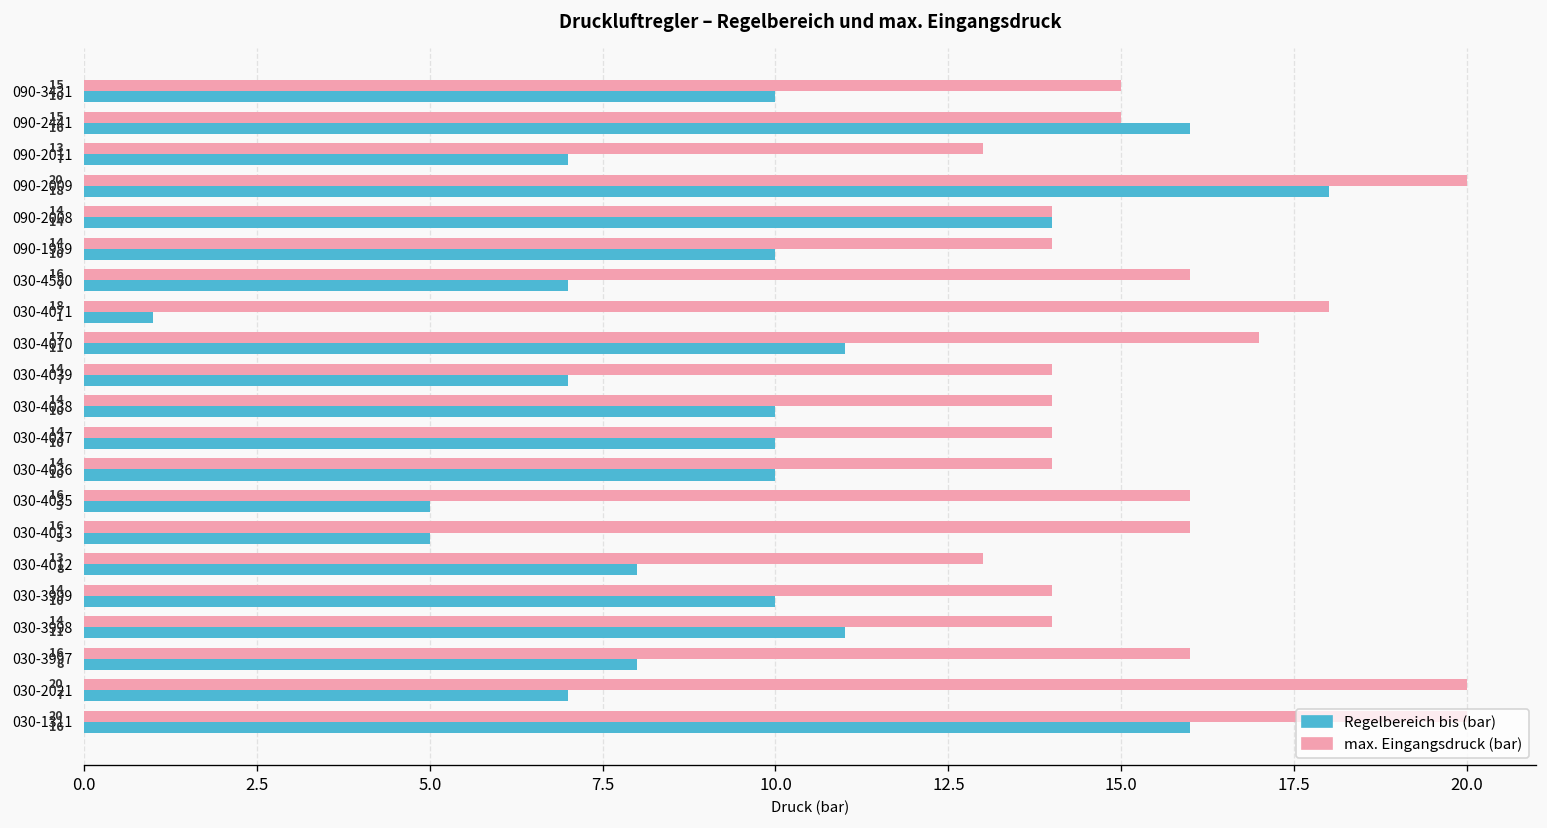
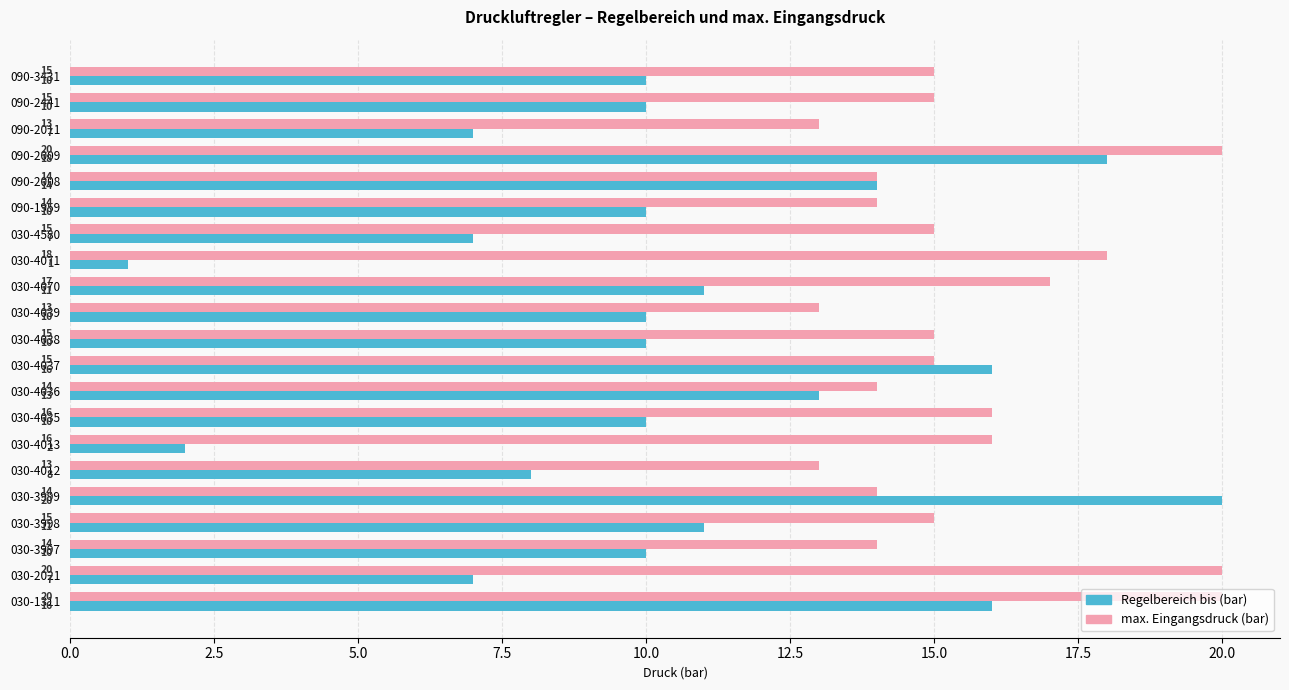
  {
    "Regelbereich bis (bar)": {
-     "090-2441": 16,
-     "030-4039": 7,
-     "030-4037": 10,
-     "030-4036": 10,
-     "030-4035": 5,
-     "030-4013": 5,
-     "030-3999": 10,
-     "030-3997": 8
+     "090-2441": 10,
+     "030-4039": 10,
+     "030-4037": 16,
+     "030-4036": 13,
+     "030-4035": 10,
+     "030-4013": 2,
+     "030-3999": 20,
+     "030-3997": 10
    },
    "max. Eingangsdruck (bar)": {
-     "030-4580": 16,
-     "030-4039": 14,
-     "030-4038": 14,
-     "030-4037": 14,
-     "030-3998": 14,
-     "030-3997": 16
+     "030-4580": 15,
+     "030-4039": 13,
+     "030-4038": 15,
+     "030-4037": 15,
+     "030-3998": 15,
+     "030-3997": 14
    }
  }
